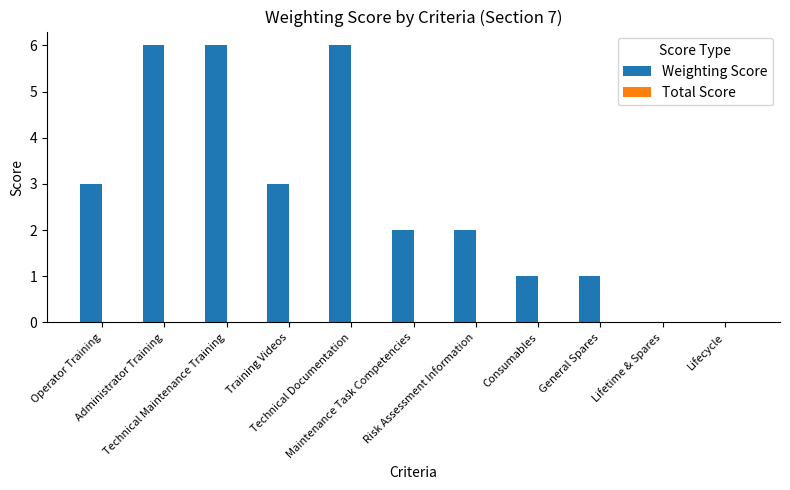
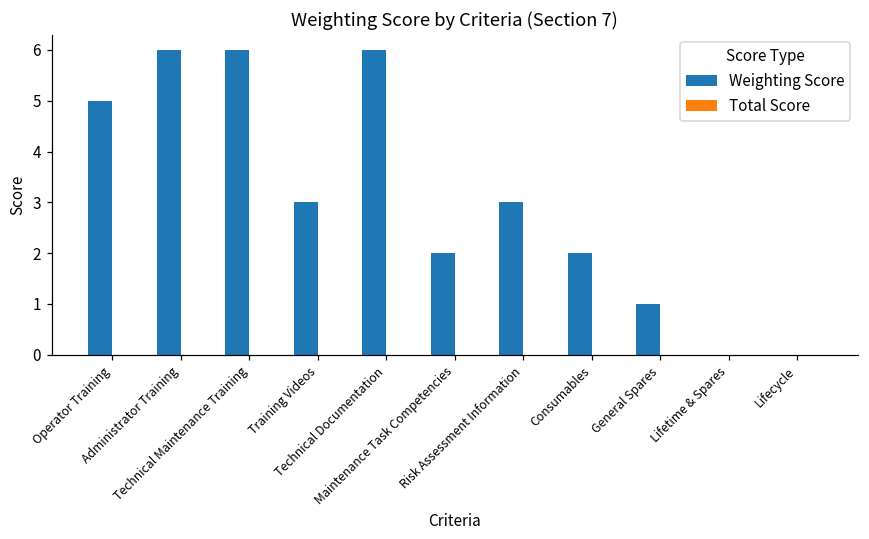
  {
    "Weighting Score": {
-     "Operator Training": 3,
+     "Operator Training": 5,
      "Administrator Training": 6,
      "Technical Maintenance Training": 6,
      "Training Videos": 3,
      "Technical Documentation": 6,
      "Maintenance Task Competencies": 2,
-     "Risk Assessment Information": 2,
-     "Consumables": 1,
+     "Risk Assessment Information": 3,
+     "Consumables": 2,
      "General Spares": 1,
      "Lifetime & Spares": 0,
      "Lifecycle": 0
    },
    "Total Score": {
      "Operator Training": 0,
      "Administrator Training": 0,
      "Technical Maintenance Training": 0,
      "Training Videos": 0,
      "Technical Documentation": 0,
      "Maintenance Task Competencies": 0,
      "Risk Assessment Information": 0,
      "Consumables": 0,
      "General Spares": 0,
      "Lifetime & Spares": 0,
      "Lifecycle": 0
    }
  }
